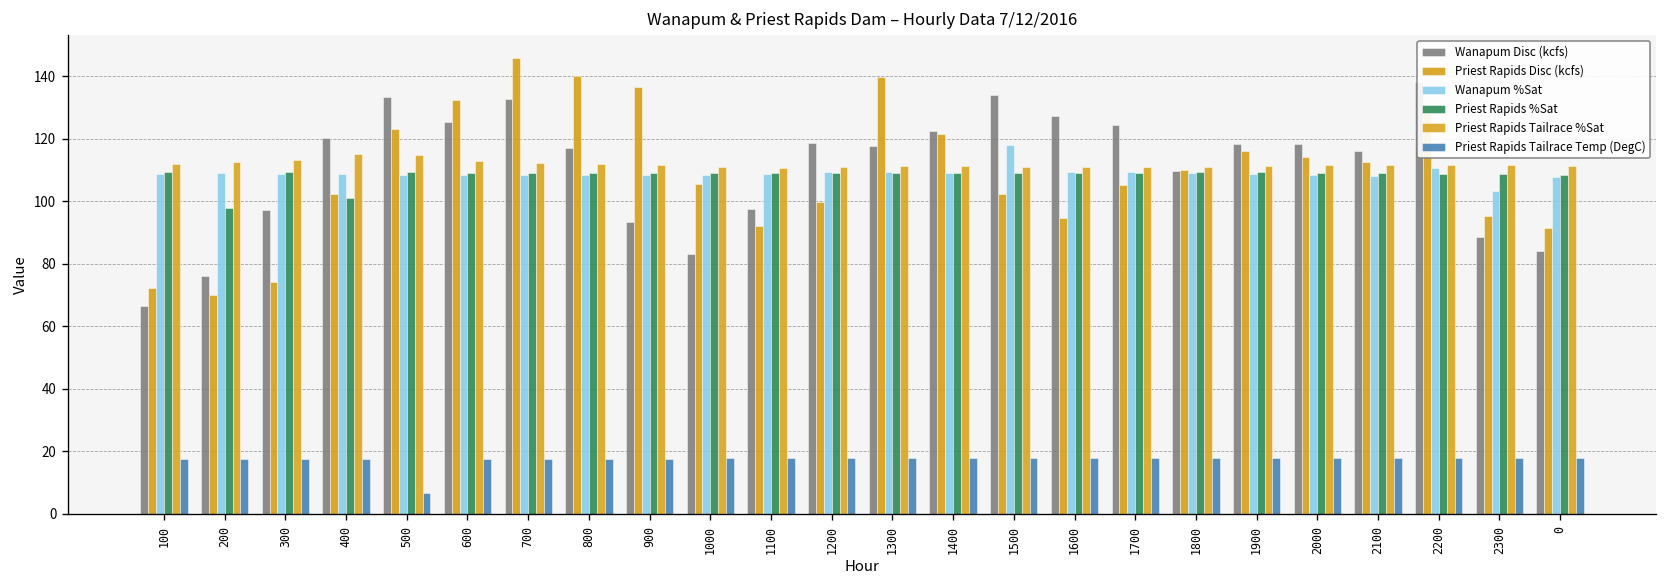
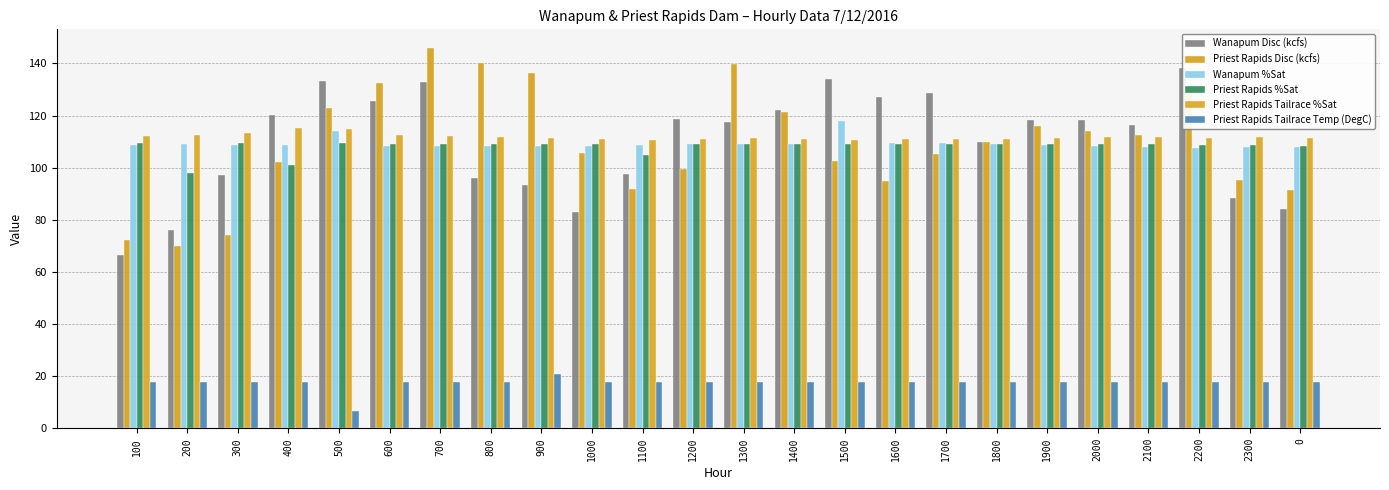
  {
    "Wanapum Disc (kcfs)": {
      "100": 67,
      "200": 76,
      "300": 97,
      "400": 120,
      "500": 133,
      "600": 125,
      "700": 133,
-     "800": 117,
+     "800": 96,
      "900": 93,
      "1000": 83,
      "1100": 98,
      "1200": 119,
      "1300": 118,
      "1400": 122,
      "1500": 134,
      "1600": 127,
-     "1700": 125,
+     "1700": 129,
      "1800": 110,
      "1900": 118,
      "2000": 118,
      "2100": 116,
      "2300": 88,
      "0": 84
    },
    "Wanapum %Sat": {
      "100": 109,
      "200": 109,
      "300": 109,
      "400": 109,
-     "500": 109,
+     "500": 114,
      "600": 108,
      "700": 109,
      "800": 108,
      "900": 108,
      "1000": 109,
      "1100": 109,
      "1200": 109,
      "1300": 109,
      "1400": 109,
      "1500": 118,
      "1600": 109,
      "1700": 109,
      "1800": 109,
      "1900": 109,
      "2000": 108,
      "2100": 108,
-     "2200": 111,
-     "2300": 103,
+     "2200": 108,
+     "2300": 108,
      "0": 108
    },
    "Priest Rapids %Sat": {
      "100": 109,
      "200": 98,
      "300": 109,
      "400": 101,
      "500": 109,
      "600": 109,
      "700": 109,
      "800": 109,
      "900": 109,
      "1000": 109,
-     "1100": 109,
+     "1100": 105,
      "1200": 109,
      "1300": 109,
      "1400": 109,
      "1500": 109,
      "1600": 109,
      "1700": 109,
      "1800": 109,
      "1900": 109,
      "2000": 109,
      "2100": 109,
      "2200": 109,
      "2300": 109,
      "0": 109
    },
    "Priest Rapids Tailrace Temp (DegC)": {
      "100": 18,
      "200": 18,
      "300": 18,
      "400": 18,
      "500": 7,
      "600": 18,
      "700": 18,
      "800": 18,
-     "900": 18,
+     "900": 21,
      "1000": 18,
      "1100": 18,
      "1200": 18,
      "1300": 18,
      "1400": 18,
      "1500": 18,
      "1600": 18,
      "1700": 18,
      "1800": 18,
      "1900": 18,
      "2000": 18,
      "2100": 18,
      "2200": 18,
      "2300": 18,
      "0": 18
    }
  }
